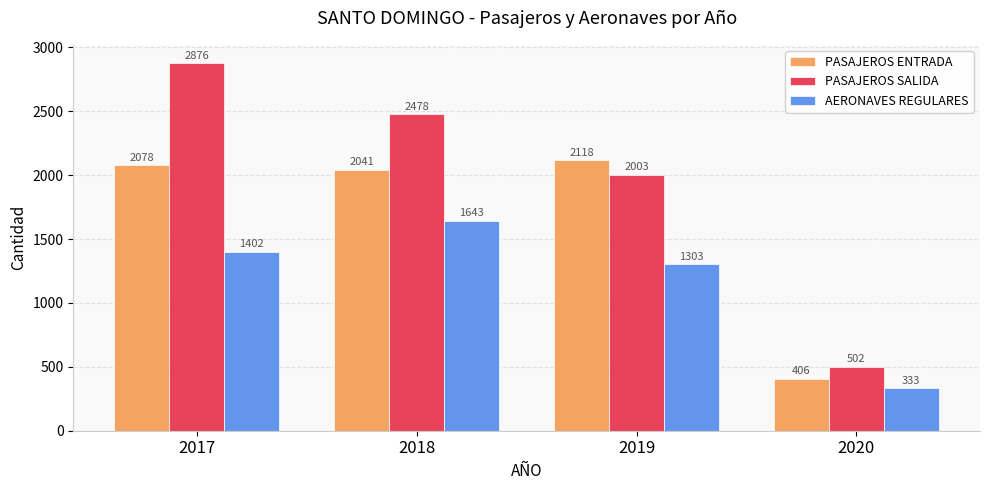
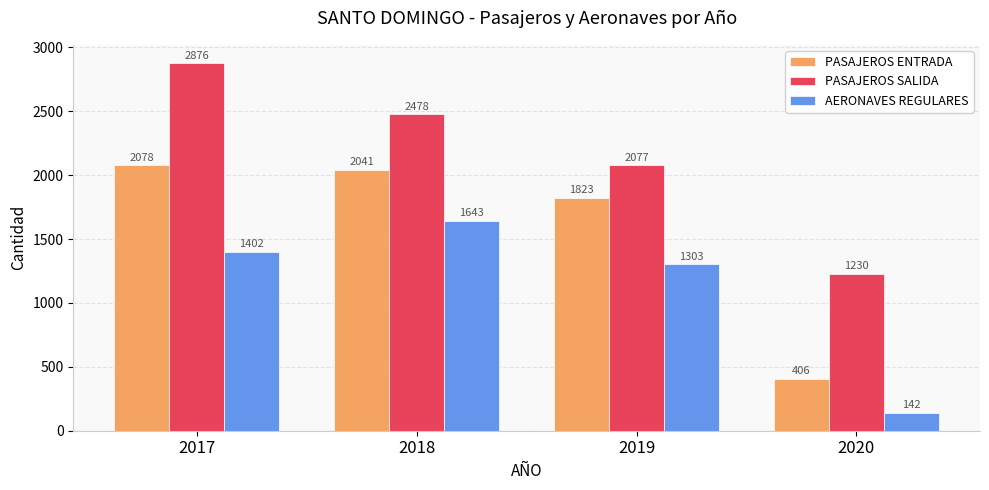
  {
    "PASAJEROS ENTRADA": {
      "2017": 2078,
      "2018": 2041,
-     "2019": 2118,
+     "2019": 1823,
      "2020": 406
    },
    "PASAJEROS SALIDA": {
      "2017": 2876,
      "2018": 2478,
-     "2019": 2003,
-     "2020": 502
+     "2019": 2077,
+     "2020": 1230
    },
    "AERONAVES REGULARES": {
      "2017": 1402,
      "2018": 1643,
      "2019": 1303,
-     "2020": 333
+     "2020": 142
    }
  }
